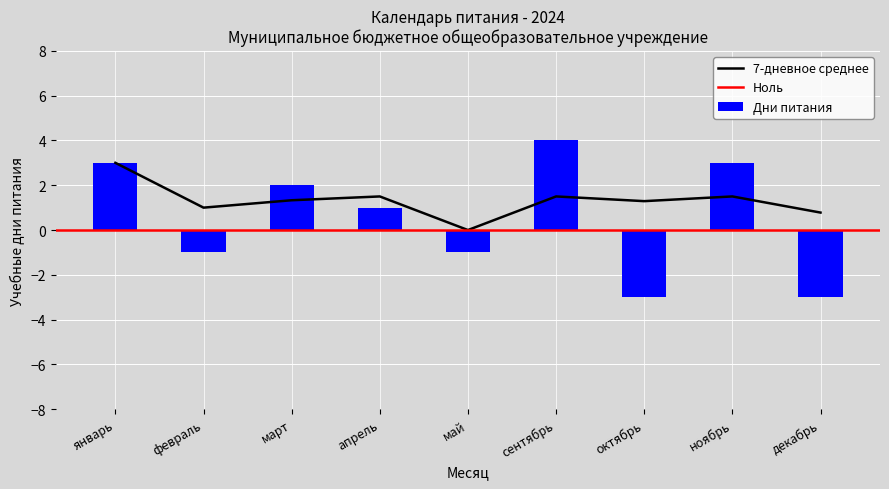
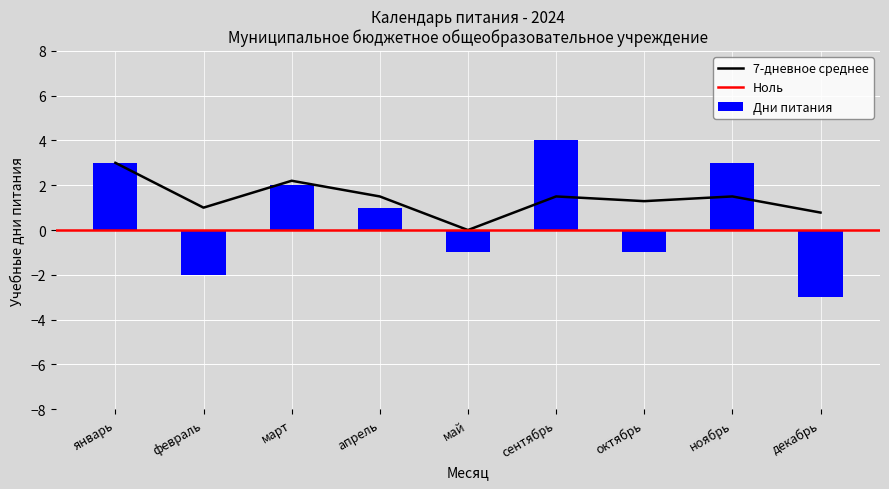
  {
    "Дни питания": {
      "январь": 3,
-     "февраль": -1,
+     "февраль": -2,
      "март": 2,
      "апрель": 1,
      "май": -1,
      "сентябрь": 4,
-     "октябрь": -3,
+     "октябрь": -1,
      "ноябрь": 3,
      "декабрь": -3
    },
    "7-дневное среднее": {
      "январь": 3.0,
      "февраль": 1.0,
-     "март": 1.3,
+     "март": 2.2,
      "апрель": 1.5,
      "май": 0.0,
      "сентябрь": 1.5,
      "октябрь": 1.3,
      "ноябрь": 1.5,
      "декабрь": 0.8
    }
  }
